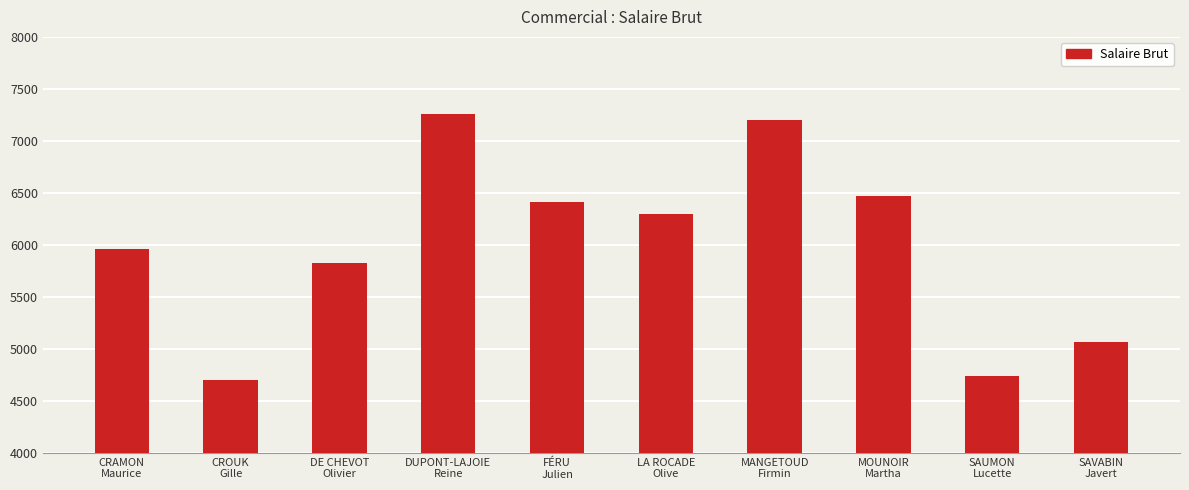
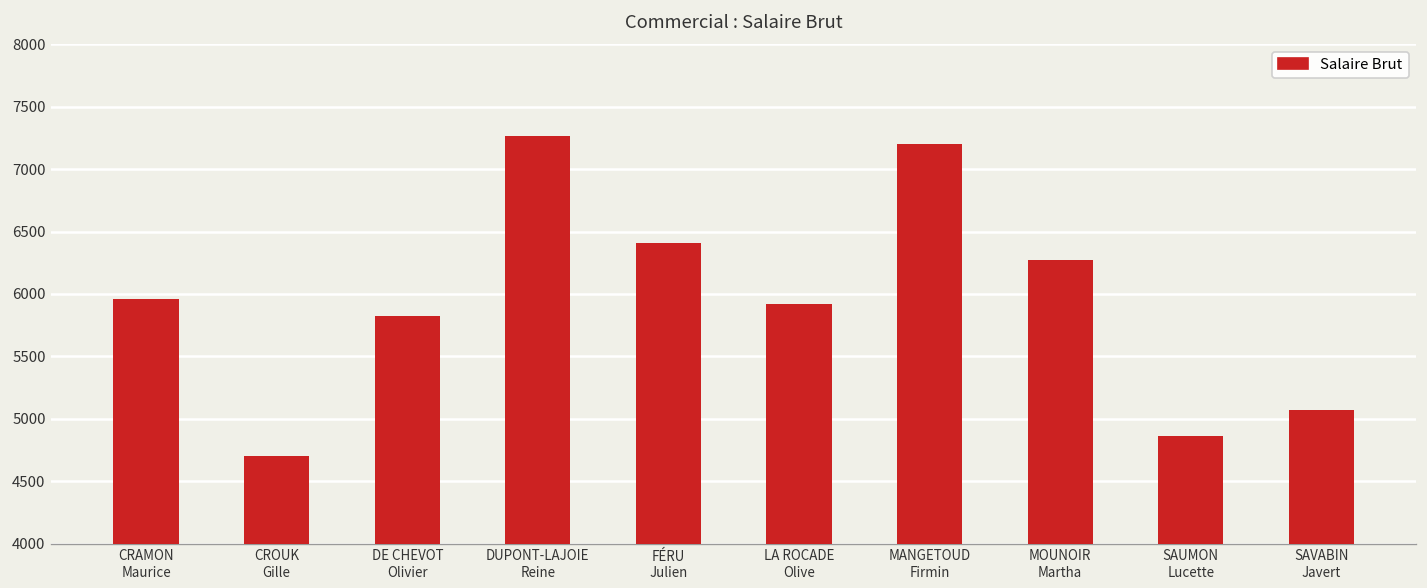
  {
    "CRAMON Maurice": 5960,
    "CROUK Gille": 4700,
    "DE CHEVOT Olivier": 5820,
    "DUPONT-LAJOIE Reine": 7260,
    "FÉRU Julien": 6410,
-   "LA ROCADE Olive": 6290,
+   "LA ROCADE Olive": 5920,
    "MANGETOUD Firmin": 7200,
-   "MOUNOIR Martha": 6470,
-   "SAUMON Lucette": 4740,
+   "MOUNOIR Martha": 6270,
+   "SAUMON Lucette": 4860,
    "SAVABIN Javert": 5070
  }
